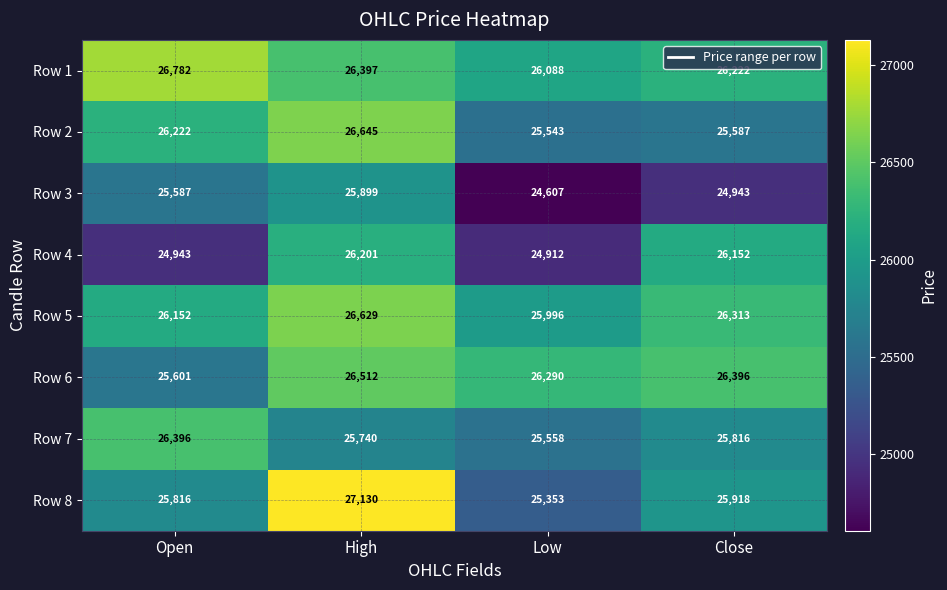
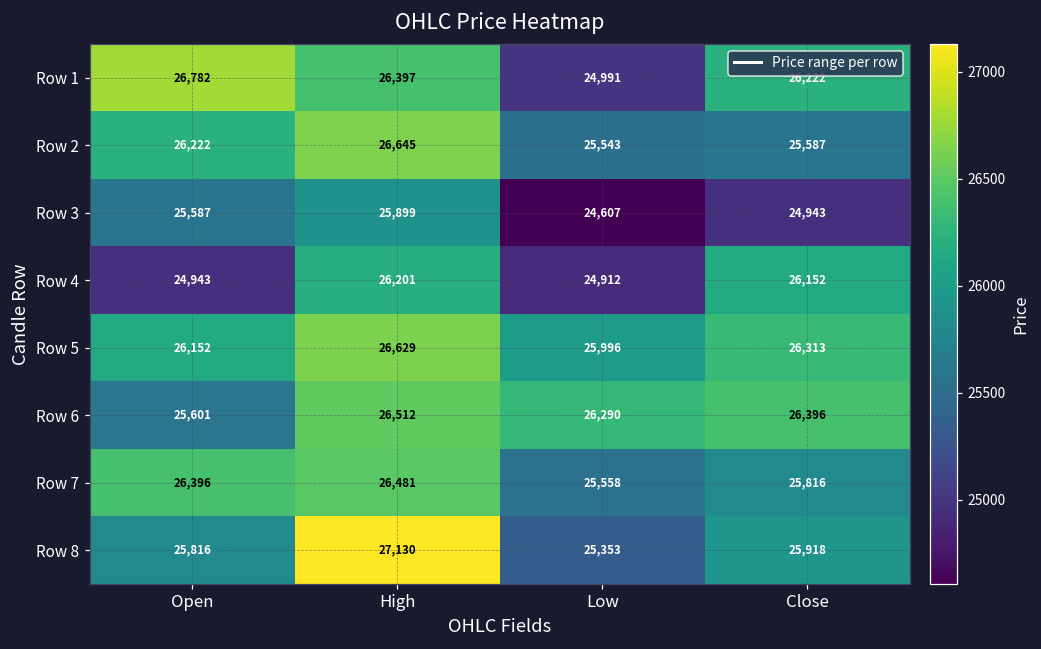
  {
    "Row 1": {
      "Open": "26,782",
      "High": "26,397",
-     "Low": "26,088"
+     "Low": "24,991"
    },
    "Row 2": {
      "Open": "26,222",
      "High": "26,645",
      "Low": "25,543",
      "Close": "25,587"
    },
    "Row 3": {
      "Open": "25,587",
      "High": "25,899",
      "Low": "24,607",
      "Close": "24,943"
    },
    "Row 4": {
      "Open": "24,943",
      "High": "26,201",
      "Low": "24,912",
      "Close": "26,152"
    },
    "Row 5": {
      "Open": "26,152",
      "High": "26,629",
      "Low": "25,996",
      "Close": "26,313"
    },
    "Row 6": {
      "Open": "25,601",
      "High": "26,512",
      "Low": "26,290",
      "Close": "26,396"
    },
    "Row 7": {
      "Open": "26,396",
-     "High": "25,740",
+     "High": "26,481",
      "Low": "25,558",
      "Close": "25,816"
    },
    "Row 8": {
      "Open": "25,816",
      "High": "27,130",
      "Low": "25,353",
      "Close": "25,918"
    }
  }
